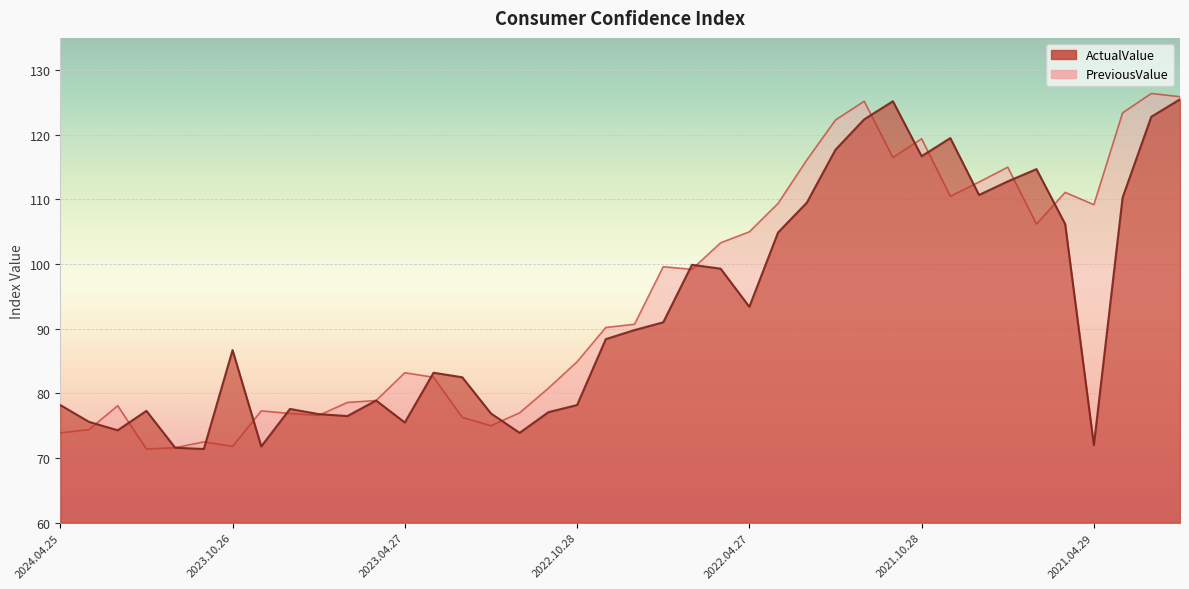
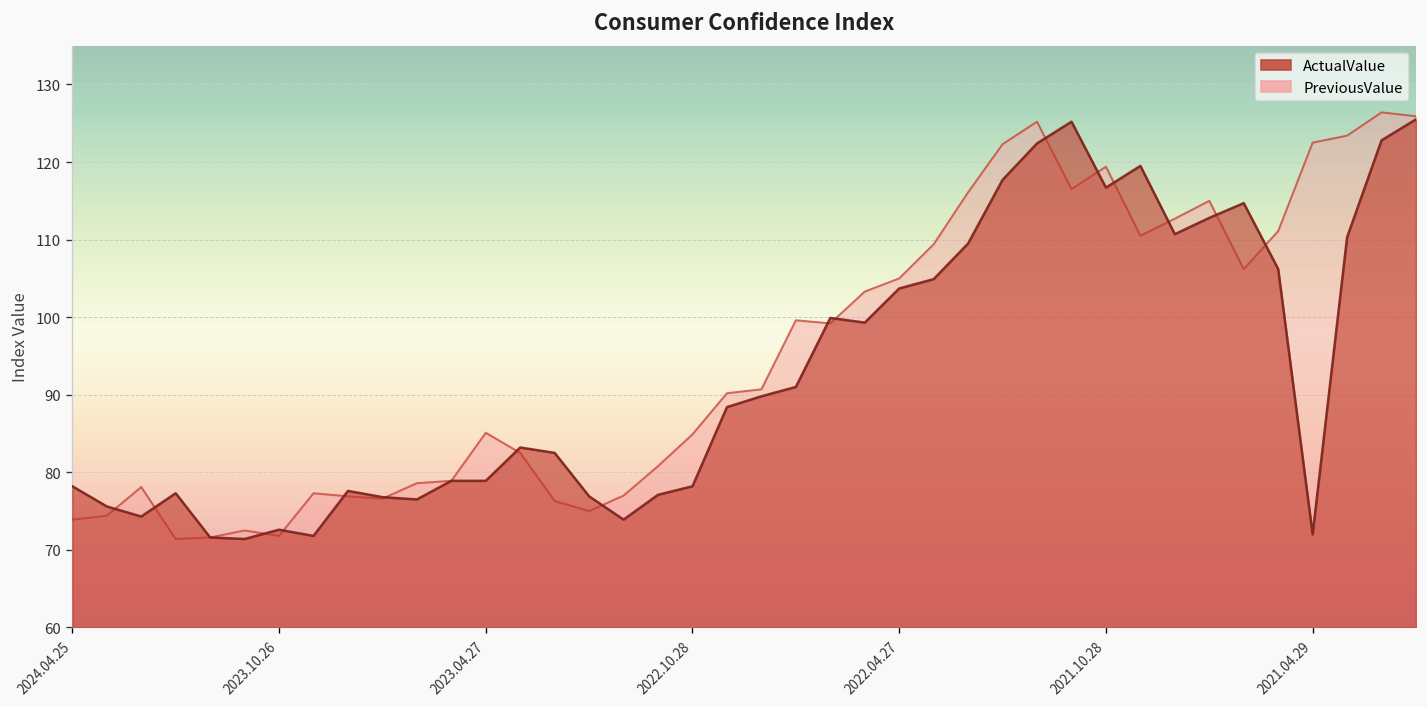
  {
    "PreviousValue": {
      "2024.04.25": 74,
      "2023.10.26": 72,
-     "2023.04.27": 83,
+     "2023.04.27": 85,
      "2022.10.28": 85,
      "2022.04.27": 105,
      "2021.10.28": 119,
-     "2021.04.29": 109
+     "2021.04.29": 123
    },
    "ActualValue": {
      "2024.04.25": 78,
-     "2023.10.26": 87,
-     "2023.04.27": 76,
+     "2023.10.26": 73,
+     "2023.04.27": 79,
      "2022.10.28": 78,
-     "2022.04.27": 93,
+     "2022.04.27": 104,
      "2021.10.28": 117,
      "2021.04.29": 72
    }
  }
